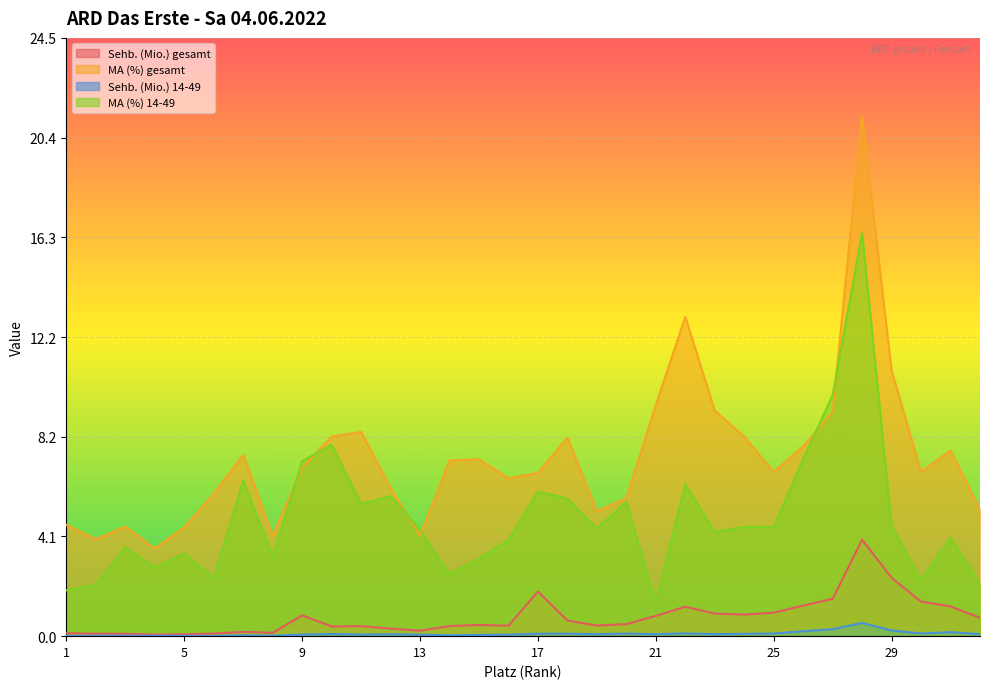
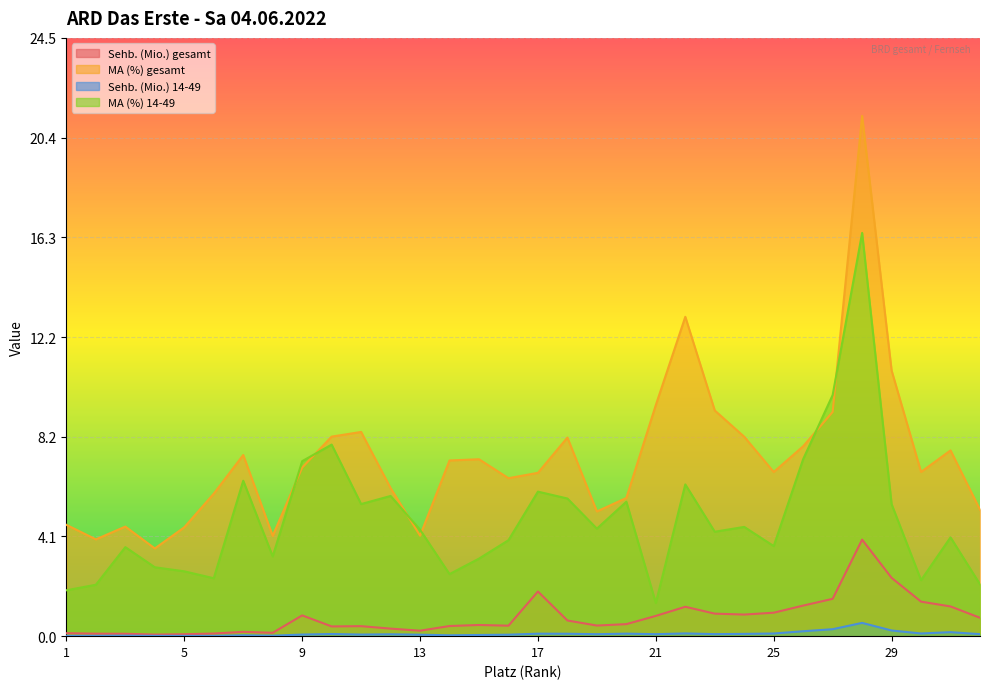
  {
    "Sehb. (Mio.) gesamt": {
      "1": 0.1,
      "9": 0.8,
      "13": 0.2,
      "17": 1.8,
      "21": 0.8,
      "25": 1.0,
      "29": 2.4
    },
    "MA (%) gesamt": {
      "1": 4.5,
      "5": 4.4,
      "9": 6.9,
      "13": 4.1,
      "17": 6.7,
      "21": 9.4,
      "25": 6.7,
      "29": 10.9
    },
    "Sehb. (Mio.) 14-49": {
      "1": 0.0,
      "9": 0.1,
      "13": 0.1,
      "17": 0.1,
      "21": 0.1,
      "25": 0.1,
      "29": 0.2
    },
    "MA (%) 14-49": {
      "1": 1.9,
-     "5": 3.4,
+     "5": 2.7,
      "9": 7.2,
      "13": 4.4,
      "17": 5.9,
      "21": 1.4,
-     "25": 4.5,
-     "29": 4.5
+     "25": 3.7,
+     "29": 5.4
    }
  }
